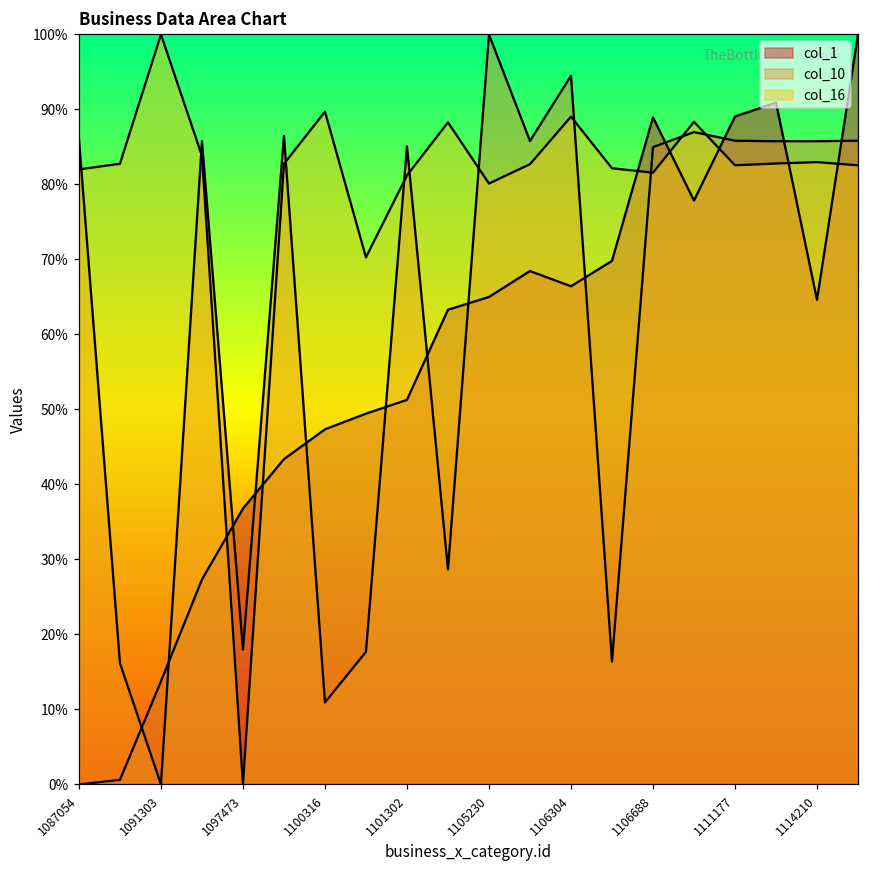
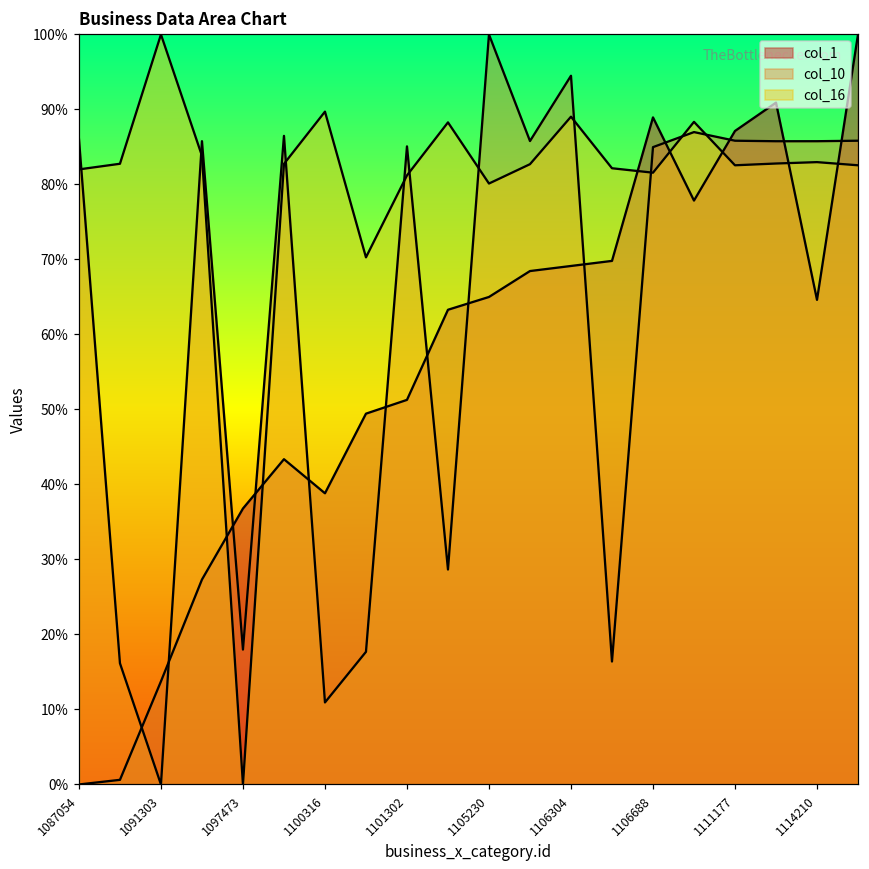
  {
    "col_1": {
      "1087054": "0%",
      "1091303": "14%",
      "1097473": "37%",
-     "1100316": "47%",
+     "1100316": "39%",
      "1101302": "51%",
      "1105230": "65%",
-     "1106304": "66%",
+     "1106304": "69%",
      "1106688": "89%",
-     "1111177": "89%",
+     "1111177": "87%",
      "1114210": "65%"
    }
  }
